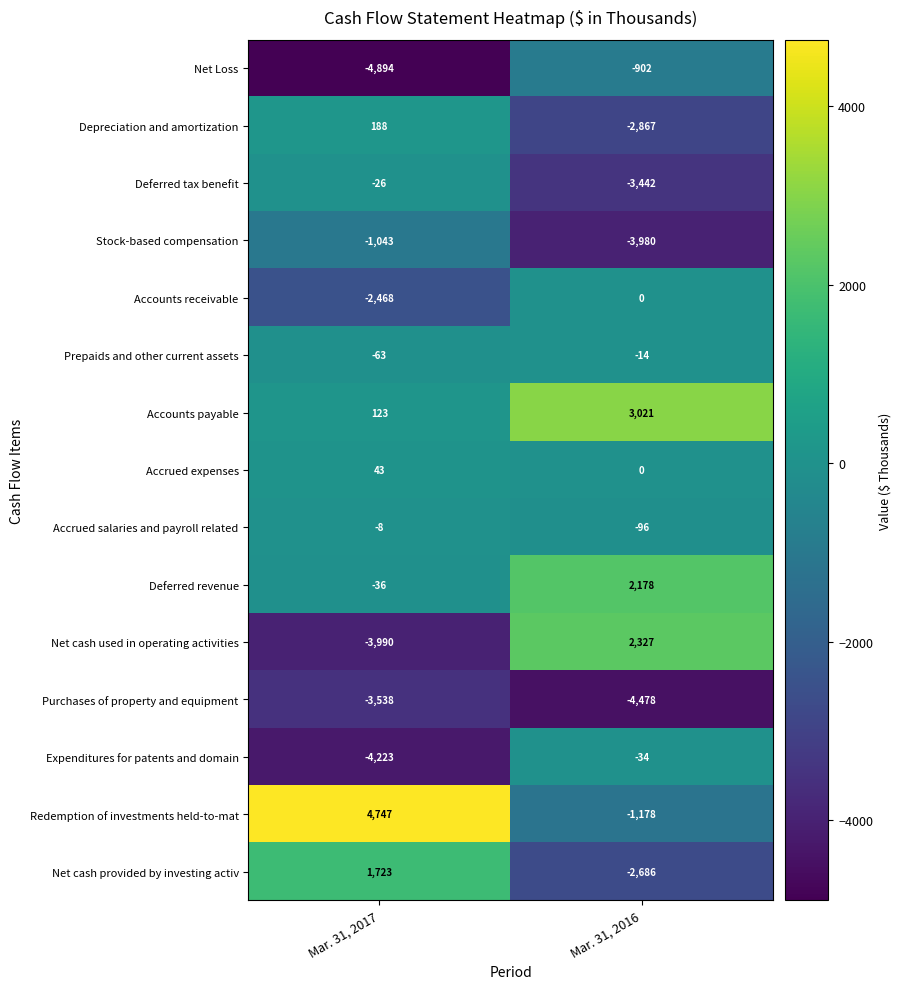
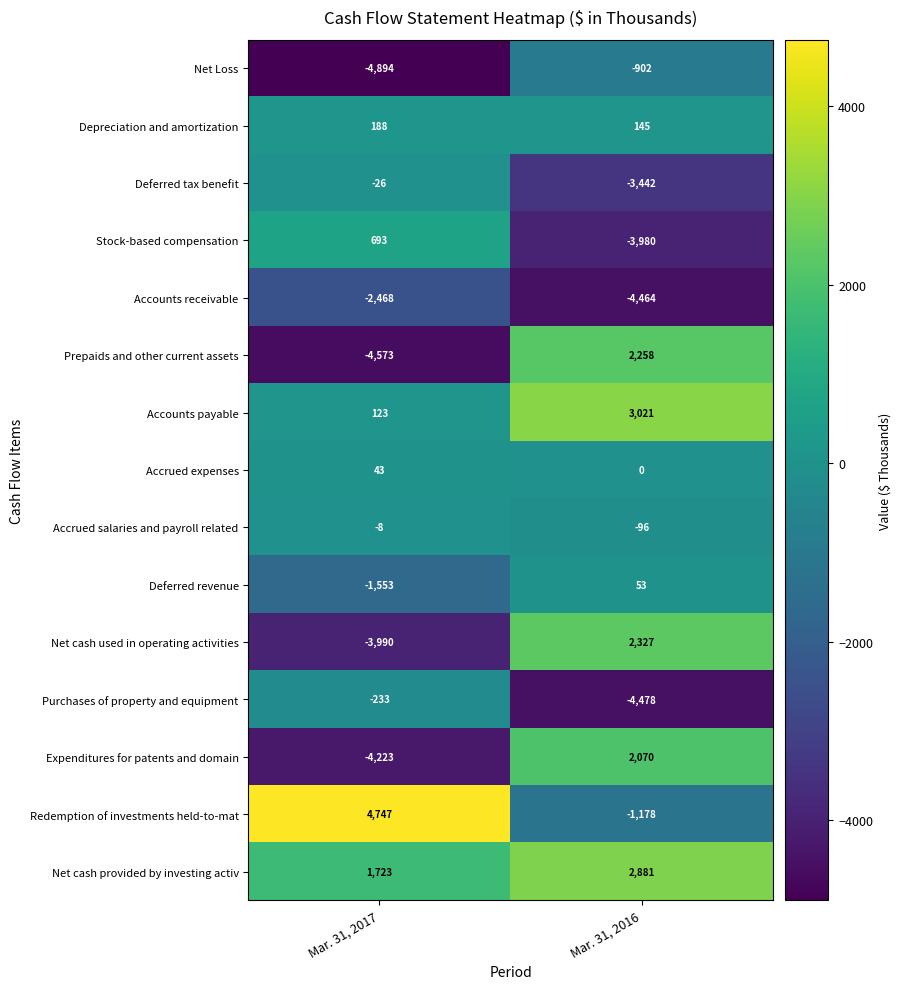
  {
    "Net Loss": {
      "Mar. 31, 2017": "-4,894",
      "Mar. 31, 2016": "-902"
    },
    "Depreciation and amortization": {
      "Mar. 31, 2017": "188",
-     "Mar. 31, 2016": "-2,867"
+     "Mar. 31, 2016": "145"
    },
    "Deferred tax benefit": {
      "Mar. 31, 2017": "-26",
      "Mar. 31, 2016": "-3,442"
    },
    "Stock-based compensation": {
-     "Mar. 31, 2017": "-1,043",
+     "Mar. 31, 2017": "693",
      "Mar. 31, 2016": "-3,980"
    },
    "Accounts receivable": {
      "Mar. 31, 2017": "-2,468",
-     "Mar. 31, 2016": "0"
+     "Mar. 31, 2016": "-4,464"
    },
    "Prepaids and other current assets": {
-     "Mar. 31, 2017": "-63",
-     "Mar. 31, 2016": "-14"
+     "Mar. 31, 2017": "-4,573",
+     "Mar. 31, 2016": "2,258"
    },
    "Accounts payable": {
      "Mar. 31, 2017": "123",
      "Mar. 31, 2016": "3,021"
    },
    "Accrued expenses": {
      "Mar. 31, 2017": "43",
      "Mar. 31, 2016": "0"
    },
    "Accrued salaries and payroll related": {
      "Mar. 31, 2017": "-8",
      "Mar. 31, 2016": "-96"
    },
    "Deferred revenue": {
-     "Mar. 31, 2017": "-36",
-     "Mar. 31, 2016": "2,178"
+     "Mar. 31, 2017": "-1,553",
+     "Mar. 31, 2016": "53"
    },
    "Net cash used in operating activities": {
      "Mar. 31, 2017": "-3,990",
      "Mar. 31, 2016": "2,327"
    },
    "Purchases of property and equipment": {
-     "Mar. 31, 2017": "-3,538",
+     "Mar. 31, 2017": "-233",
      "Mar. 31, 2016": "-4,478"
    },
    "Expenditures for patents and domain": {
      "Mar. 31, 2017": "-4,223",
-     "Mar. 31, 2016": "-34"
+     "Mar. 31, 2016": "2,070"
    },
    "Redemption of investments held-to-mat": {
      "Mar. 31, 2017": "4,747",
      "Mar. 31, 2016": "-1,178"
    },
    "Net cash provided by investing activ": {
      "Mar. 31, 2017": "1,723",
-     "Mar. 31, 2016": "-2,686"
+     "Mar. 31, 2016": "2,881"
    }
  }
